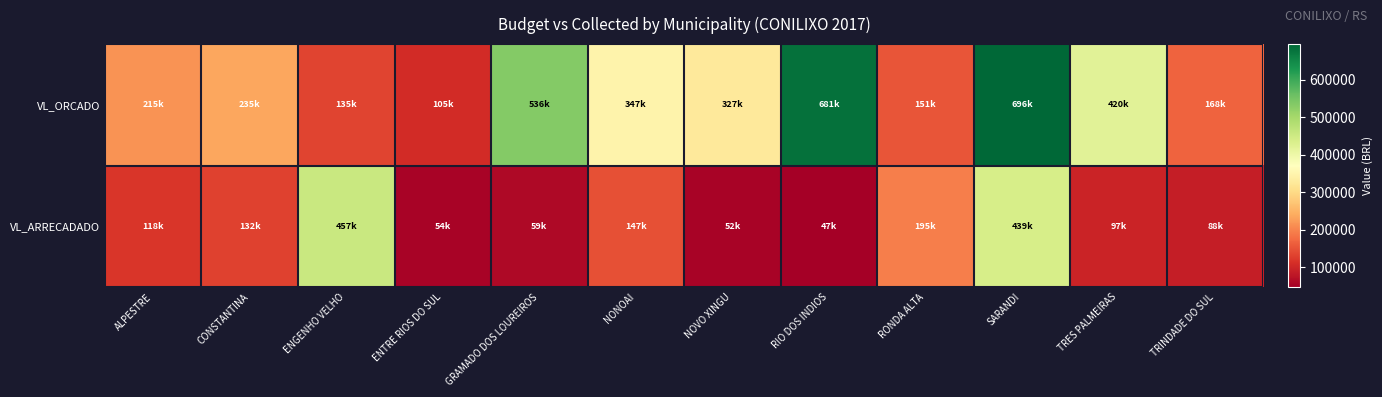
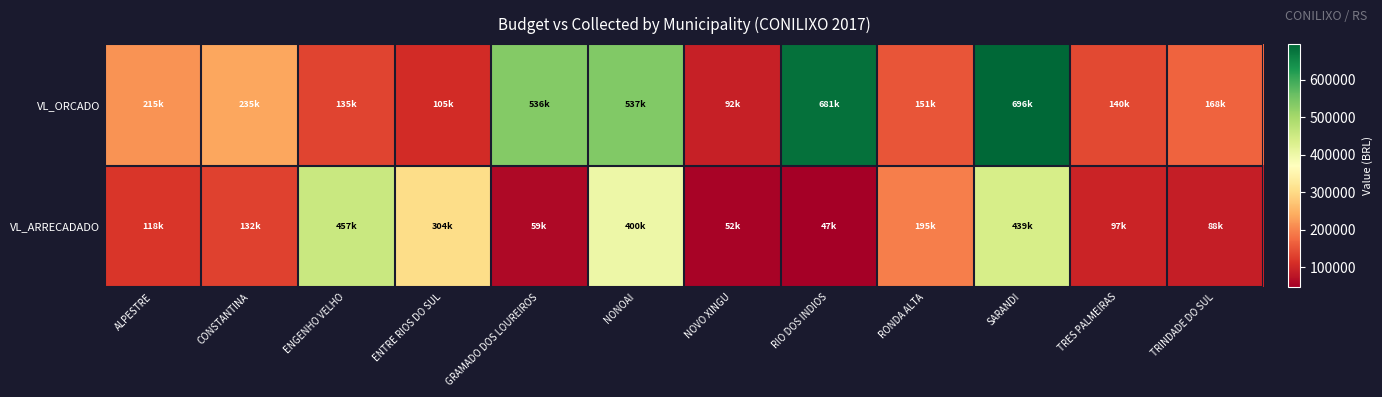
  {
    "VL_ORCADO": {
      "ALPESTRE": "215k",
      "CONSTANTINA": "235k",
      "ENGENHO VELHO": "135k",
      "ENTRE RIOS DO SUL": "105k",
      "GRAMADO DOS LOUREIROS": "536k",
-     "NONOAI": "347k",
-     "NOVO XINGU": "327k",
+     "NONOAI": "537k",
+     "NOVO XINGU": "92k",
      "RIO DOS INDIOS": "681k",
      "RONDA ALTA": "151k",
      "SARANDI": "696k",
-     "TRES PALMEIRAS": "420k",
+     "TRES PALMEIRAS": "140k",
      "TRINDADE DO SUL": "168k"
    },
    "VL_ARRECADADO": {
      "ALPESTRE": "118k",
      "CONSTANTINA": "132k",
      "ENGENHO VELHO": "457k",
-     "ENTRE RIOS DO SUL": "54k",
+     "ENTRE RIOS DO SUL": "304k",
      "GRAMADO DOS LOUREIROS": "59k",
-     "NONOAI": "147k",
+     "NONOAI": "400k",
      "NOVO XINGU": "52k",
      "RIO DOS INDIOS": "47k",
      "RONDA ALTA": "195k",
      "SARANDI": "439k",
      "TRES PALMEIRAS": "97k",
      "TRINDADE DO SUL": "88k"
    }
  }
